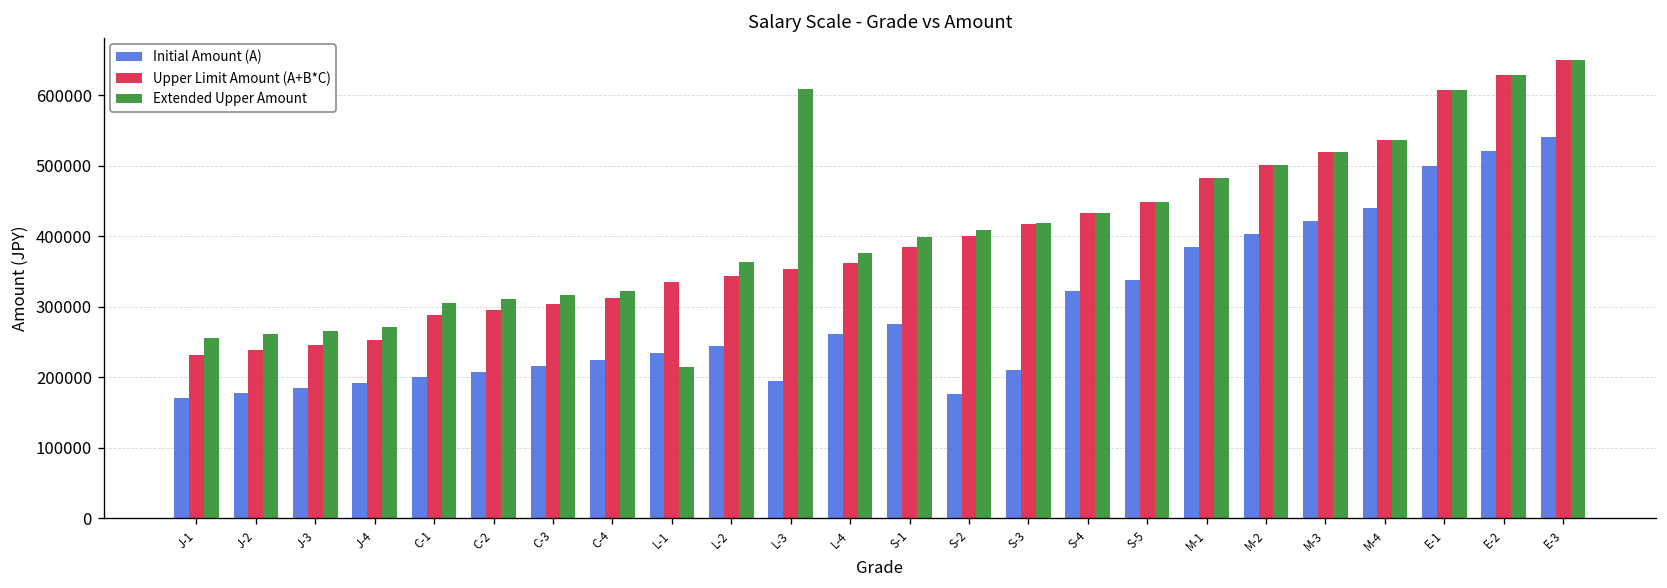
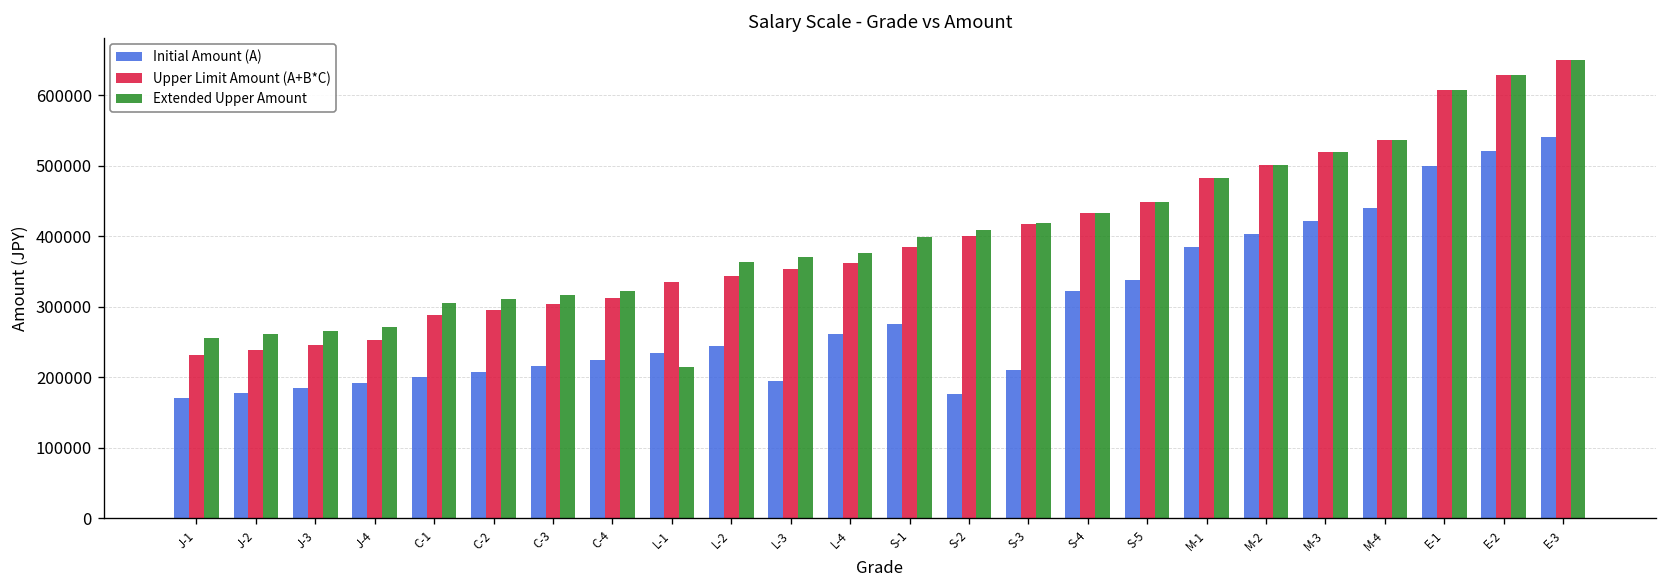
  {
    "Initial Amount (A)": {
      "J-1": 170000,
      "J-2": 180000,
      "J-3": 180000,
      "J-4": 190000,
      "C-1": 200000,
      "C-2": 210000,
      "C-3": 220000,
      "C-4": 220000,
      "L-1": 240000,
      "L-2": 240000,
      "L-3": 190000,
      "L-4": 260000,
      "S-1": 280000,
      "S-2": 180000,
      "S-3": 210000,
      "S-4": 320000,
      "S-5": 340000,
      "M-1": 390000,
      "M-2": 400000,
      "M-3": 420000,
      "M-4": 440000,
      "E-1": 500000,
      "E-2": 520000,
      "E-3": 540000
    },
    "Upper Limit Amount (A+B*C)": {
      "J-1": 230000,
      "J-2": 240000,
      "J-3": 250000,
      "J-4": 250000,
      "C-1": 290000,
      "C-2": 300000,
      "C-3": 300000,
      "C-4": 310000,
      "L-1": 340000,
      "L-2": 340000,
      "L-3": 350000,
      "L-4": 360000,
      "S-1": 390000,
      "S-2": 400000,
      "S-3": 420000,
      "S-4": 430000,
      "S-5": 450000,
      "M-1": 480000,
      "M-2": 500000,
      "M-3": 520000,
      "M-4": 540000,
      "E-1": 610000,
      "E-2": 630000,
      "E-3": 650000
    },
    "Extended Upper Amount": {
      "J-1": 260000,
      "J-2": 260000,
      "J-3": 270000,
      "J-4": 270000,
      "C-1": 310000,
      "C-2": 310000,
      "C-3": 320000,
      "C-4": 320000,
      "L-1": 210000,
      "L-2": 360000,
-     "L-3": 610000,
+     "L-3": 370000,
      "L-4": 380000,
      "S-1": 400000,
      "S-2": 410000,
      "S-3": 420000,
      "S-4": 430000,
      "S-5": 450000,
      "M-1": 480000,
      "M-2": 500000,
      "M-3": 520000,
      "M-4": 540000,
      "E-1": 610000,
      "E-2": 630000,
      "E-3": 650000
    }
  }
